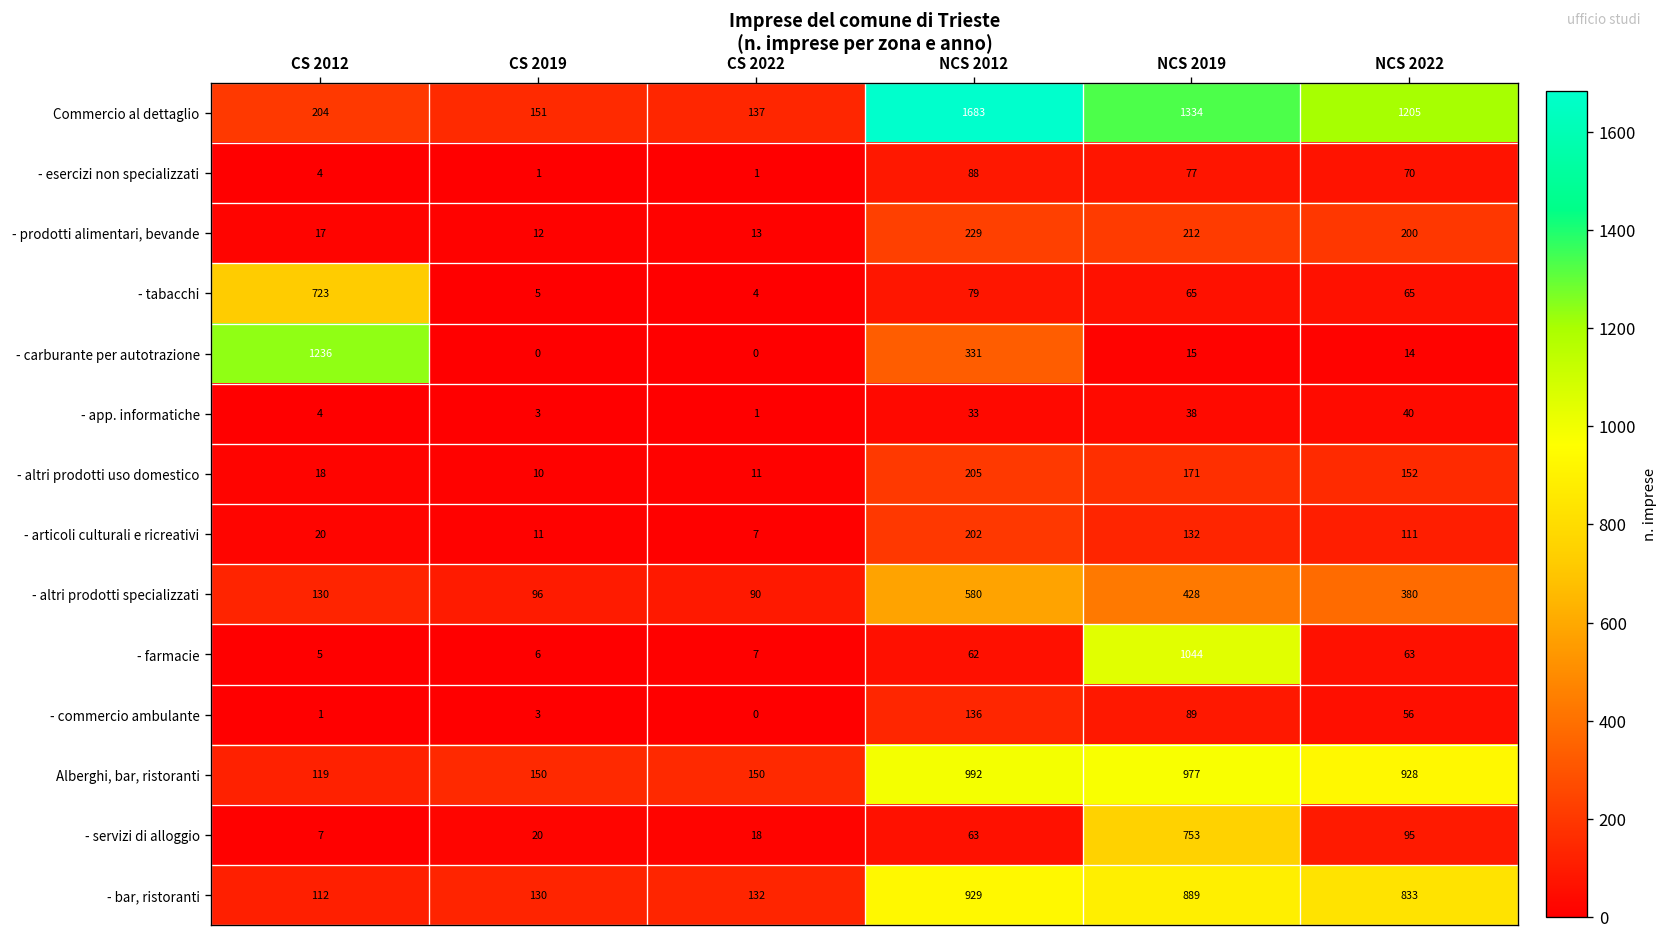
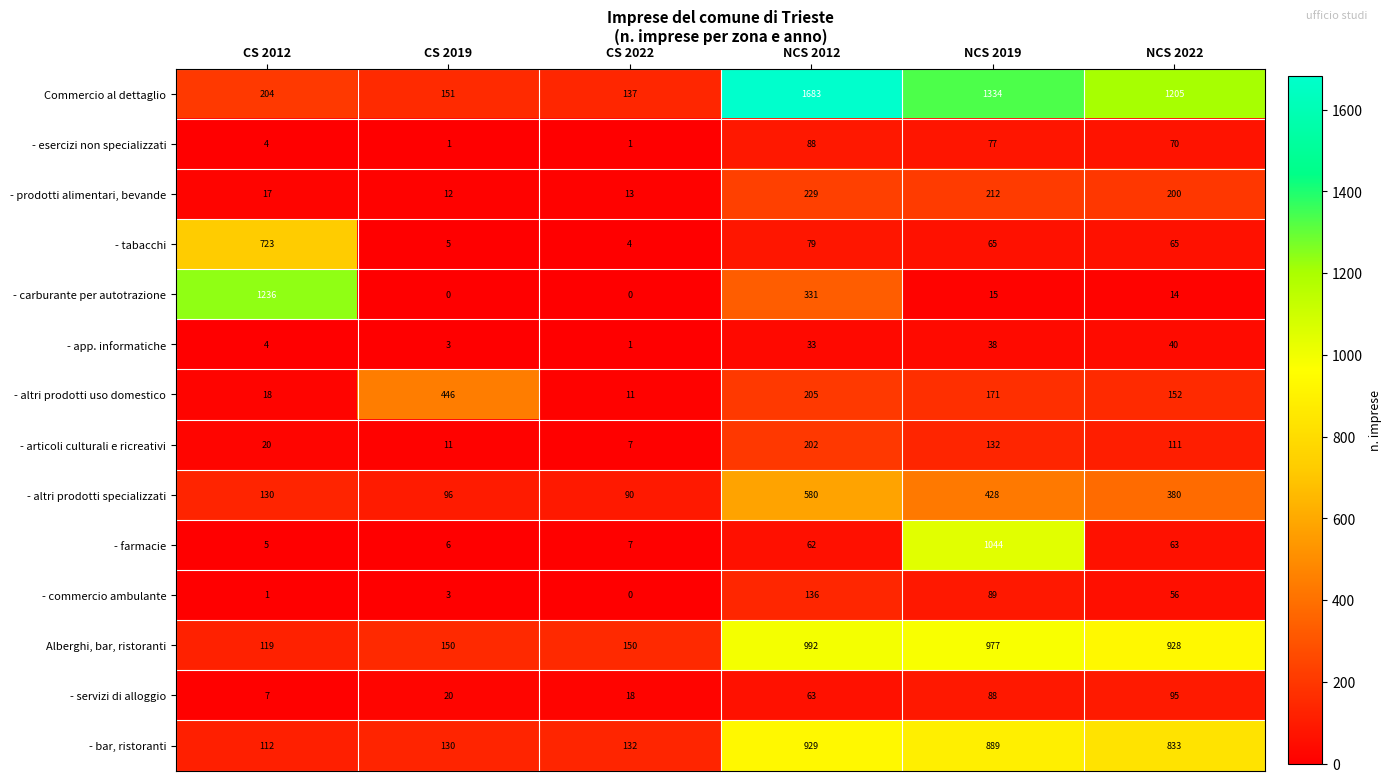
  {
    "Commercio al dettaglio": {
      "CS 2012": 204,
      "CS 2019": 151,
      "CS 2022": 137,
      "NCS 2012": 1683,
      "NCS 2019": 1334,
      "NCS 2022": 1205
    },
    "- esercizi non specializzati": {
      "CS 2012": 4,
      "CS 2019": 1,
      "CS 2022": 1,
      "NCS 2012": 88,
      "NCS 2019": 77,
      "NCS 2022": 70
    },
    "- prodotti alimentari, bevande": {
      "CS 2012": 17,
      "CS 2019": 12,
      "CS 2022": 13,
      "NCS 2012": 229,
      "NCS 2019": 212,
      "NCS 2022": 200
    },
    "- tabacchi": {
      "CS 2012": 723,
      "CS 2019": 5,
      "CS 2022": 4,
      "NCS 2012": 79,
      "NCS 2019": 65,
      "NCS 2022": 65
    },
    "- carburante per autotrazione": {
      "CS 2012": 1236,
      "CS 2019": 0,
      "CS 2022": 0,
      "NCS 2012": 331,
      "NCS 2019": 15,
      "NCS 2022": 14
    },
    "- app. informatiche": {
      "CS 2012": 4,
      "CS 2019": 3,
      "CS 2022": 1,
      "NCS 2012": 33,
      "NCS 2019": 38,
      "NCS 2022": 40
    },
    "- altri prodotti uso domestico": {
      "CS 2012": 18,
-     "CS 2019": 10,
+     "CS 2019": 446,
      "CS 2022": 11,
      "NCS 2012": 205,
      "NCS 2019": 171,
      "NCS 2022": 152
    },
    "- articoli culturali e ricreativi": {
      "CS 2012": 20,
      "CS 2019": 11,
      "CS 2022": 7,
      "NCS 2012": 202,
      "NCS 2019": 132,
      "NCS 2022": 111
    },
    "- altri prodotti specializzati": {
      "CS 2012": 130,
      "CS 2019": 96,
      "CS 2022": 90,
      "NCS 2012": 580,
      "NCS 2019": 428,
      "NCS 2022": 380
    },
    "- farmacie": {
      "CS 2012": 5,
      "CS 2019": 6,
      "CS 2022": 7,
      "NCS 2012": 62,
      "NCS 2019": 1044,
      "NCS 2022": 63
    },
    "- commercio ambulante": {
      "CS 2012": 1,
      "CS 2019": 3,
      "CS 2022": 0,
      "NCS 2012": 136,
      "NCS 2019": 89,
      "NCS 2022": 56
    },
    "Alberghi, bar, ristoranti": {
      "CS 2012": 119,
      "CS 2019": 150,
      "CS 2022": 150,
      "NCS 2012": 992,
      "NCS 2019": 977,
      "NCS 2022": 928
    },
    "- servizi di alloggio": {
      "CS 2012": 7,
      "CS 2019": 20,
      "CS 2022": 18,
      "NCS 2012": 63,
-     "NCS 2019": 753,
+     "NCS 2019": 88,
      "NCS 2022": 95
    },
    "- bar, ristoranti": {
      "CS 2012": 112,
      "CS 2019": 130,
      "CS 2022": 132,
      "NCS 2012": 929,
      "NCS 2019": 889,
      "NCS 2022": 833
    }
  }
